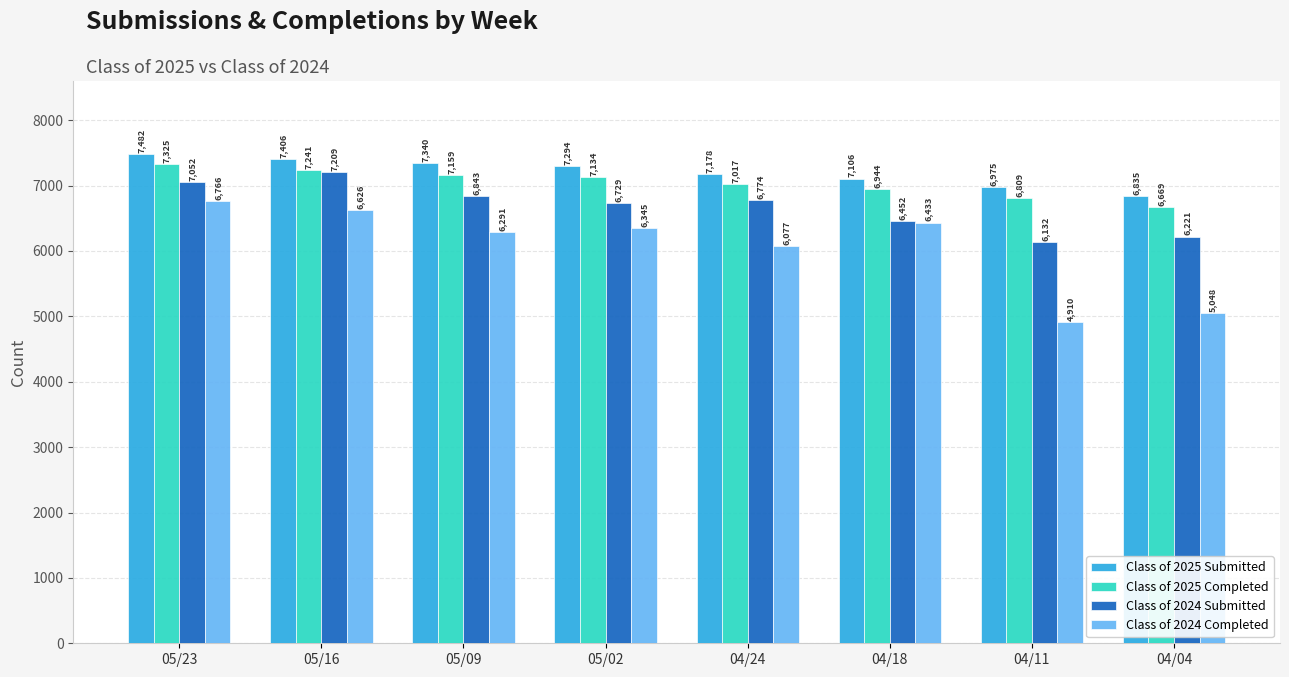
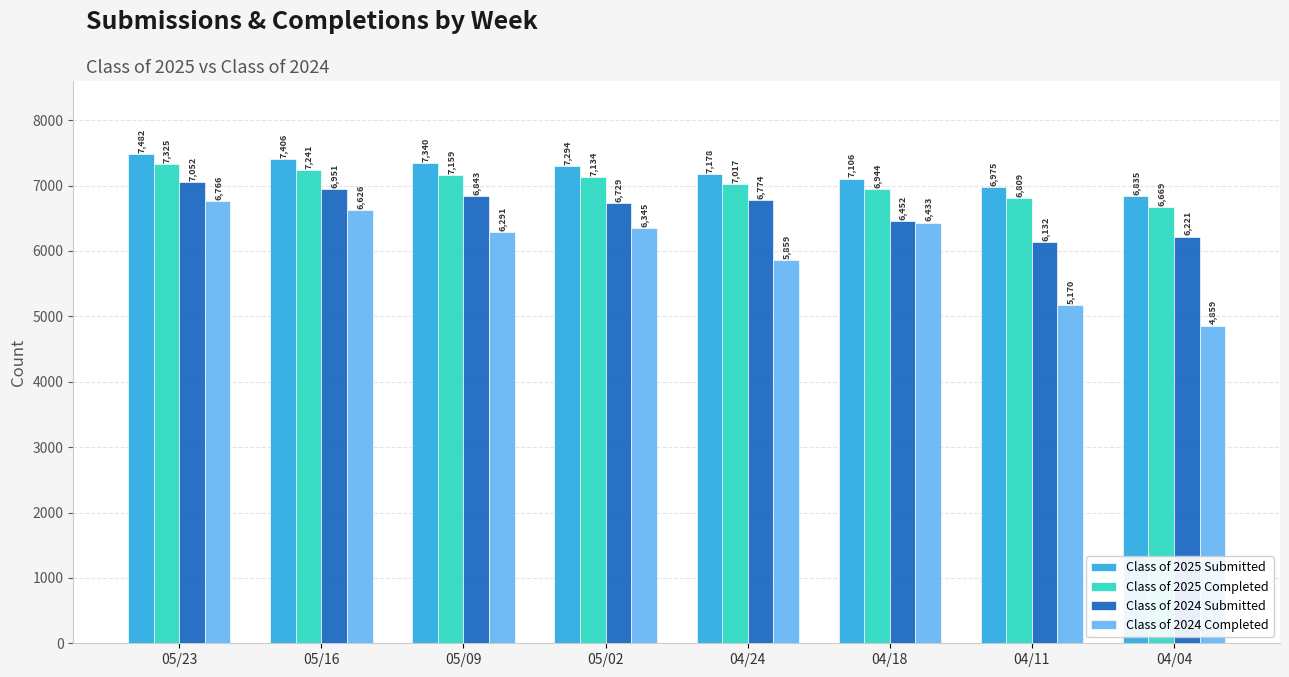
  {
    "Class of 2024 Submitted": {
      "05/23": "7,052",
-     "05/16": "7,209",
+     "05/16": "6,951",
      "05/09": "6,843",
      "05/02": "6,729",
      "04/24": "6,774",
      "04/18": "6,452",
      "04/11": "6,132",
      "04/04": "6,221"
    },
    "Class of 2024 Completed": {
      "05/23": "6,766",
      "05/16": "6,626",
      "05/09": "6,291",
      "05/02": "6,345",
-     "04/24": "6,077",
+     "04/24": "5,859",
      "04/18": "6,433",
-     "04/11": "4,910",
-     "04/04": "5,048"
+     "04/11": "5,170",
+     "04/04": "4,859"
    }
  }
